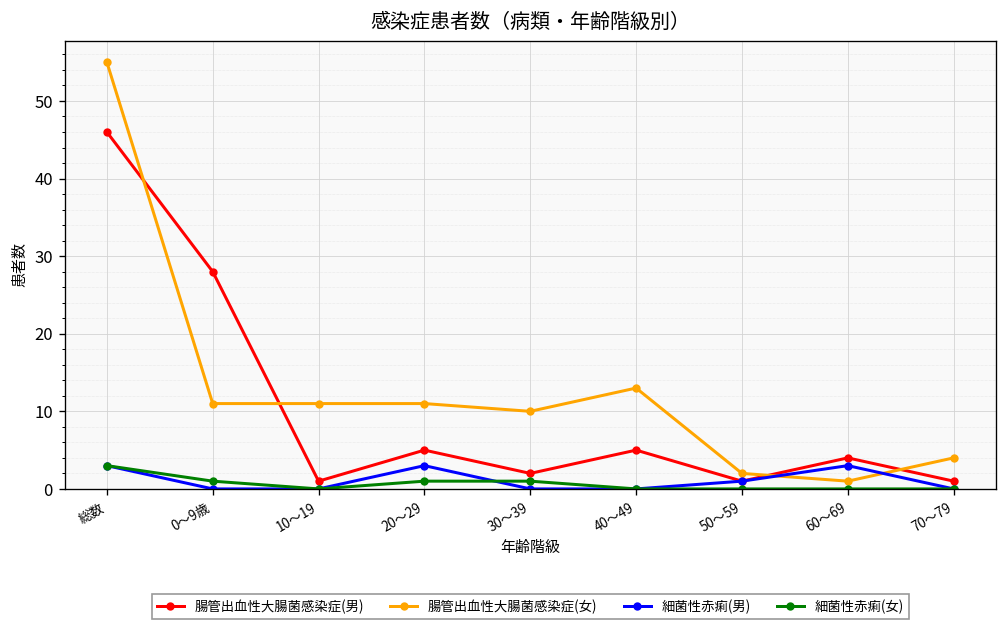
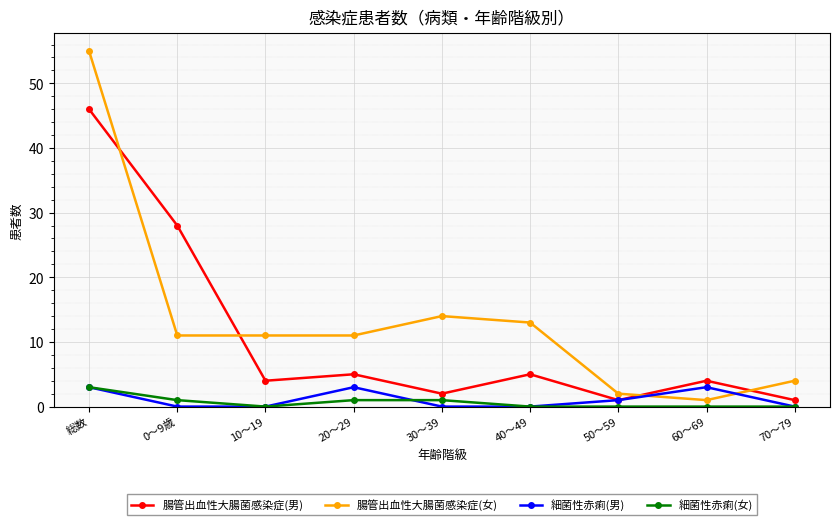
  {
    "腸管出血性大腸菌感染症(男)": {
      "総数": 46,
      "0～9歳": 28,
-     "10～19": 1,
+     "10～19": 4,
      "20～29": 5,
      "30～39": 2,
      "40～49": 5,
      "60～69": 4,
      "70～79": 1
    },
    "腸管出血性大腸菌感染症(女)": {
      "総数": 55,
      "0～9歳": 11,
      "10～19": 11,
      "20～29": 11,
-     "30～39": 10,
+     "30～39": 14,
      "40～49": 13,
      "50～59": 2,
      "60～69": 1,
      "70～79": 4
    },
    "細菌性赤痢(男)": {
      "0～9歳": 0,
      "20～29": 3,
      "30～39": 0,
      "60～69": 3
    },
    "細菌性赤痢(女)": {
      "0～9歳": 1,
      "20～29": 1,
      "30～39": 1,
      "50～59": 0,
      "60～69": 0
    }
  }
